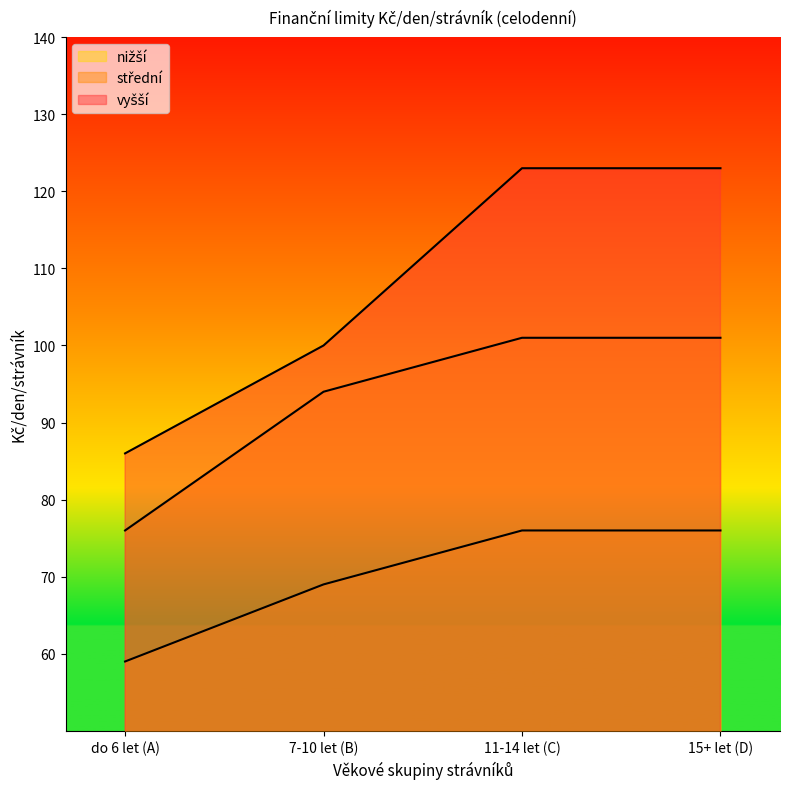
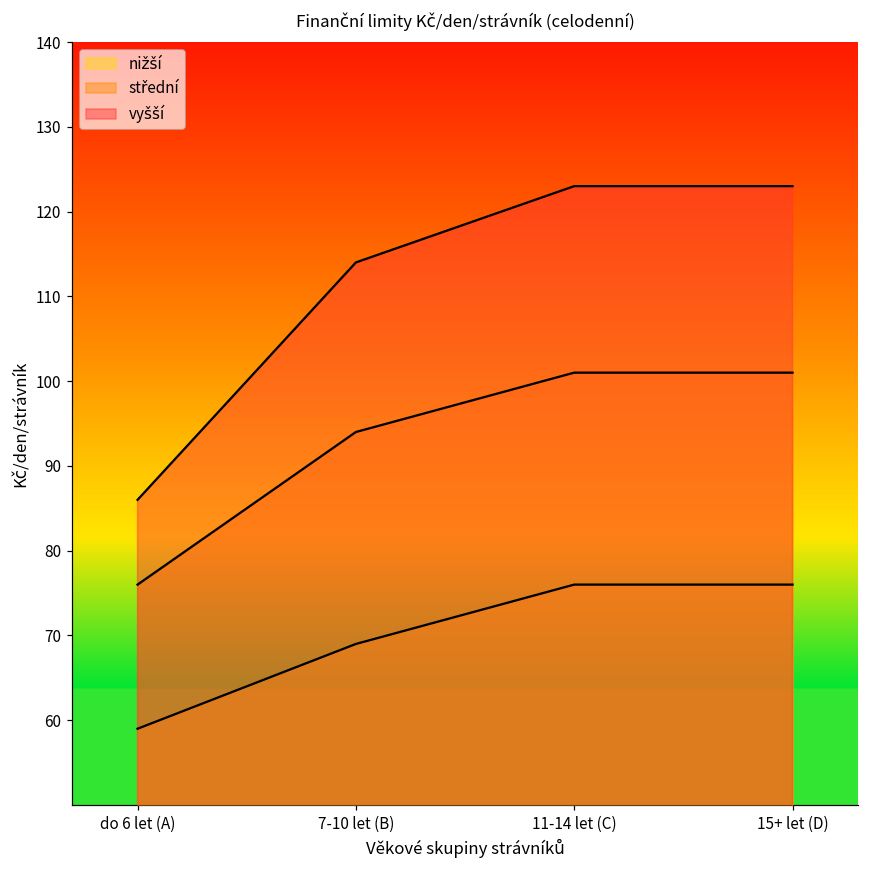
  {
    "vyšší": {
      "do 6 let (A)": 86,
-     "7-10 let (B)": 100,
+     "7-10 let (B)": 114,
      "11-14 let (C)": 123,
      "15+ let (D)": 123
    }
  }
